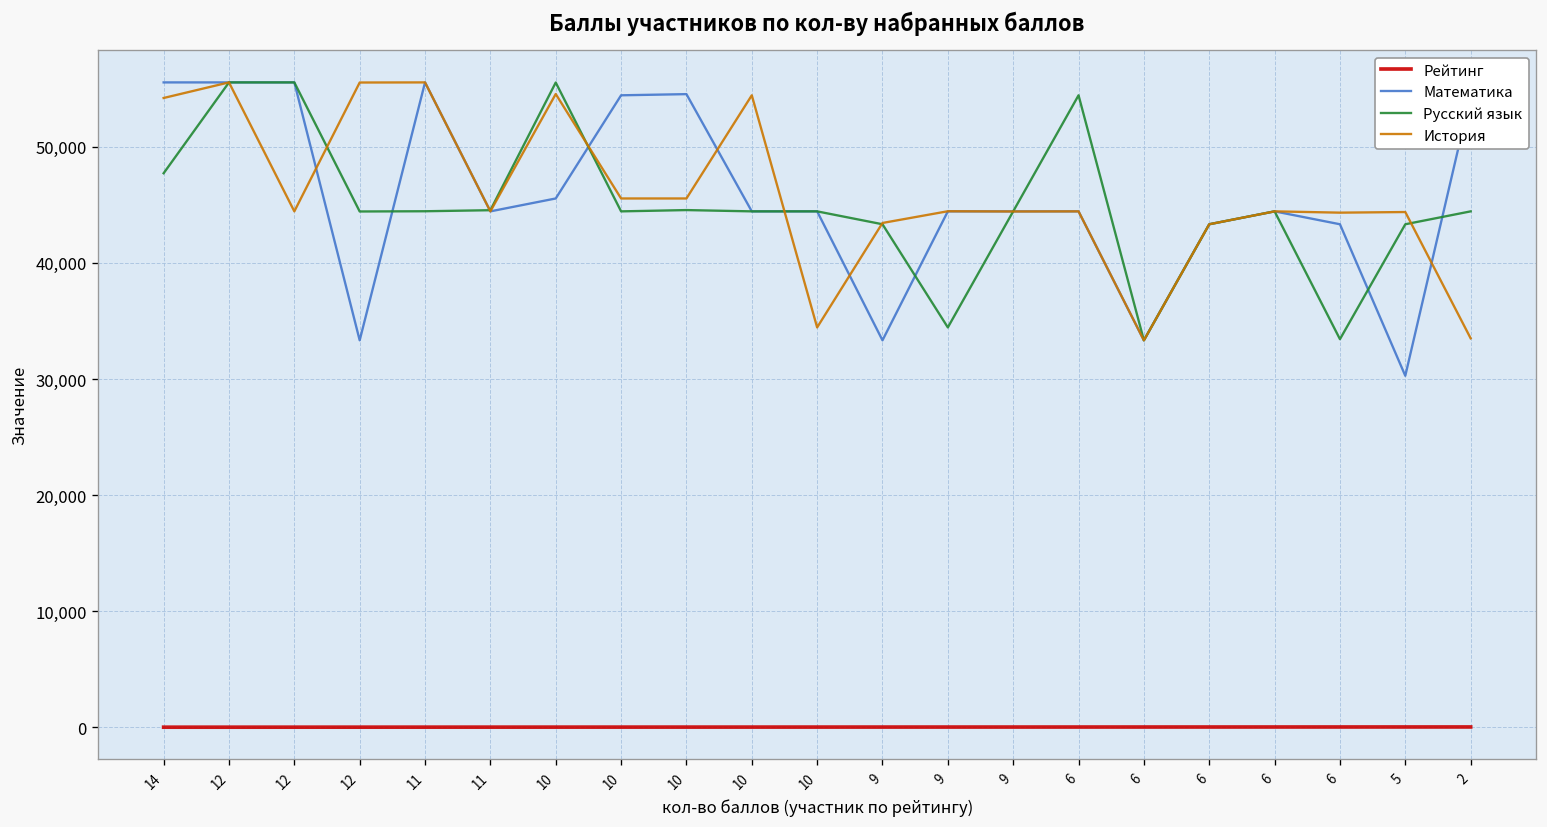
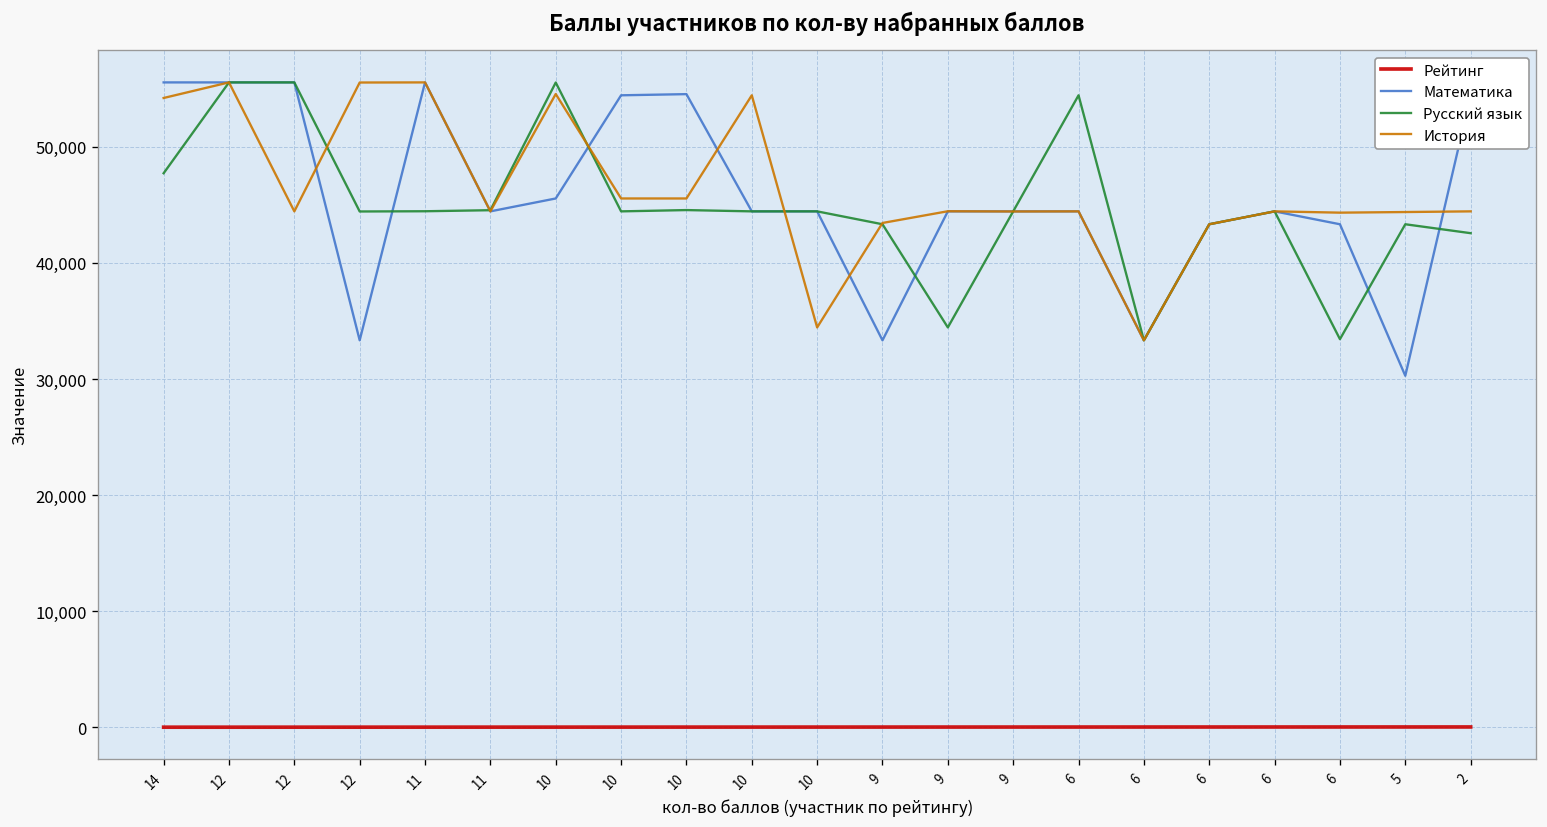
  {
    "Рейтинг": {
      "14": "0",
      "5": "0",
      "2": "0"
    },
    "Математика": {
      "14": "56,000",
      "5": "30,000"
    },
    "Русский язык": {
      "14": "48,000",
      "5": "43,000",
-     "2": "44,000"
+     "2": "43,000"
    },
    "История": {
      "14": "54,000",
      "5": "44,000",
-     "2": "34,000"
+     "2": "44,000"
    }
  }
